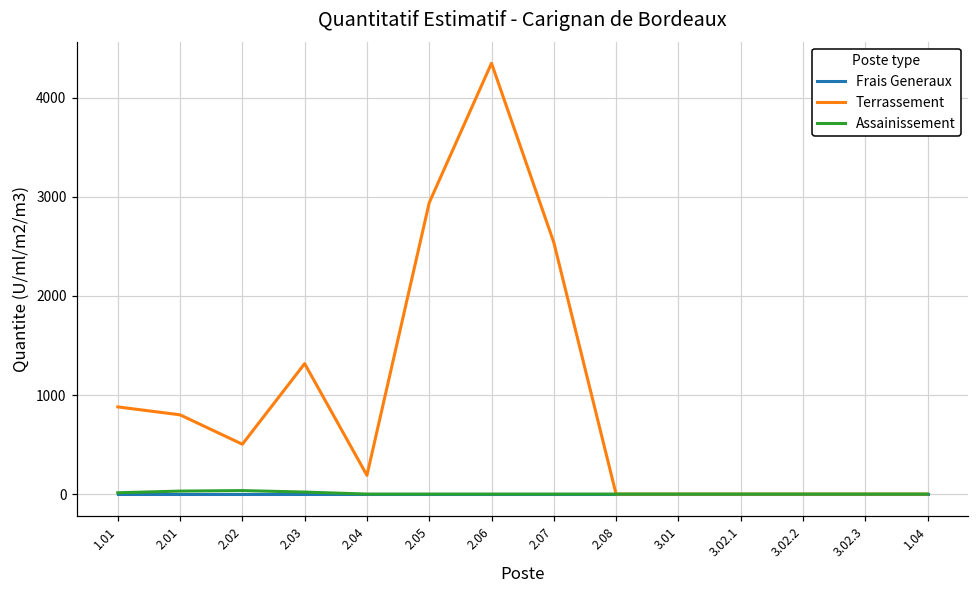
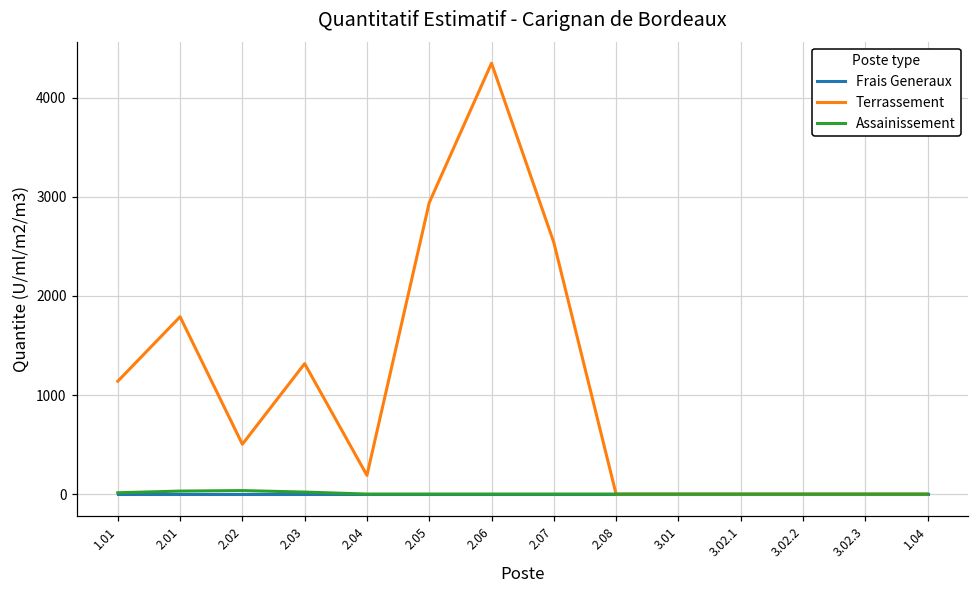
  {
    "Frais Generaux": {
      "2.01": 0,
      "2.02": 0
    },
    "Terrassement": {
-     "1.01": 900,
-     "2.01": 800,
+     "1.01": 1100,
+     "2.01": 1800,
      "2.02": 500,
      "2.03": 1300,
      "2.04": 200,
      "2.05": 2900,
      "2.06": 4400,
      "2.07": 2500
    },
    "Assainissement": {
      "2.01": 0,
      "2.02": 0
    }
  }
